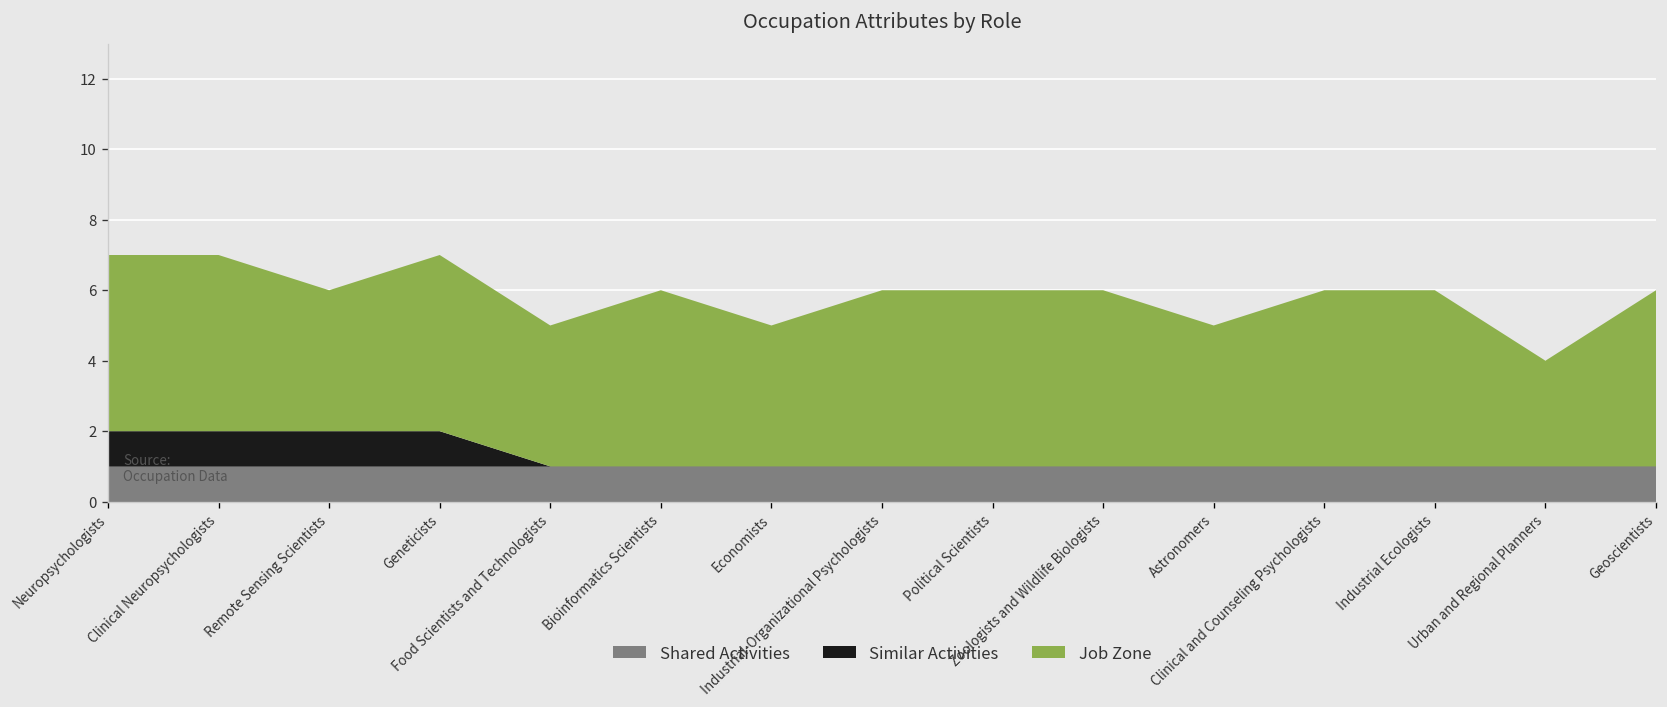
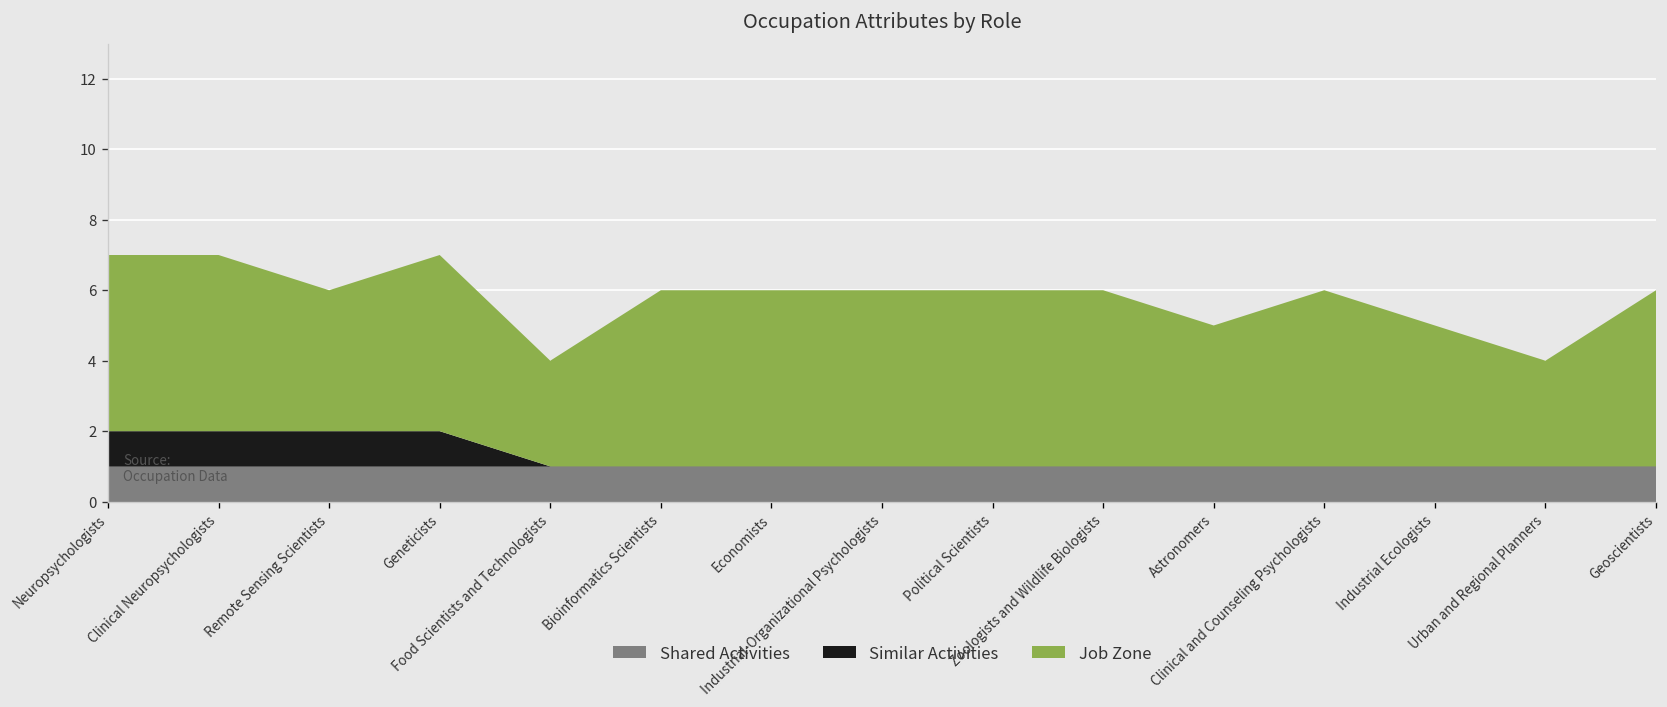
  {
    "Job Zone": {
      "Neuropsychologists": 5,
      "Clinical Neuropsychologists": 5,
      "Remote Sensing Scientists": 4,
      "Geneticists": 5,
-     "Food Scientists and Technologists": 4,
+     "Food Scientists and Technologists": 3,
      "Bioinformatics Scientists": 5,
-     "Economists": 4,
+     "Economists": 5,
      "Industrial-Organizational Psychologists": 5,
      "Political Scientists": 5,
      "Zoologists and Wildlife Biologists": 5,
      "Astronomers": 4,
      "Clinical and Counseling Psychologists": 5,
-     "Industrial Ecologists": 5,
+     "Industrial Ecologists": 4,
      "Urban and Regional Planners": 3,
      "Geoscientists": 5
    }
  }
